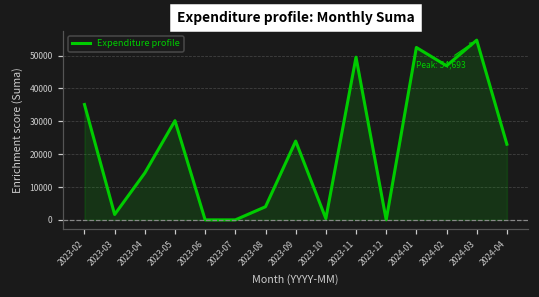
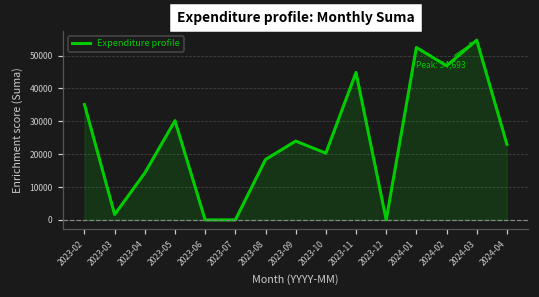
  {
    "2023-02": 35000,
    "2023-03": 2000,
    "2023-04": 14000,
    "2023-05": 30000,
    "2023-06": 0,
    "2023-07": 0,
-   "2023-08": 4000,
+   "2023-08": 18000,
    "2023-09": 24000,
-   "2023-10": 0,
-   "2023-11": 50000,
+   "2023-10": 20000,
+   "2023-11": 45000,
    "2023-12": 0,
    "2024-04": 23000
  }
